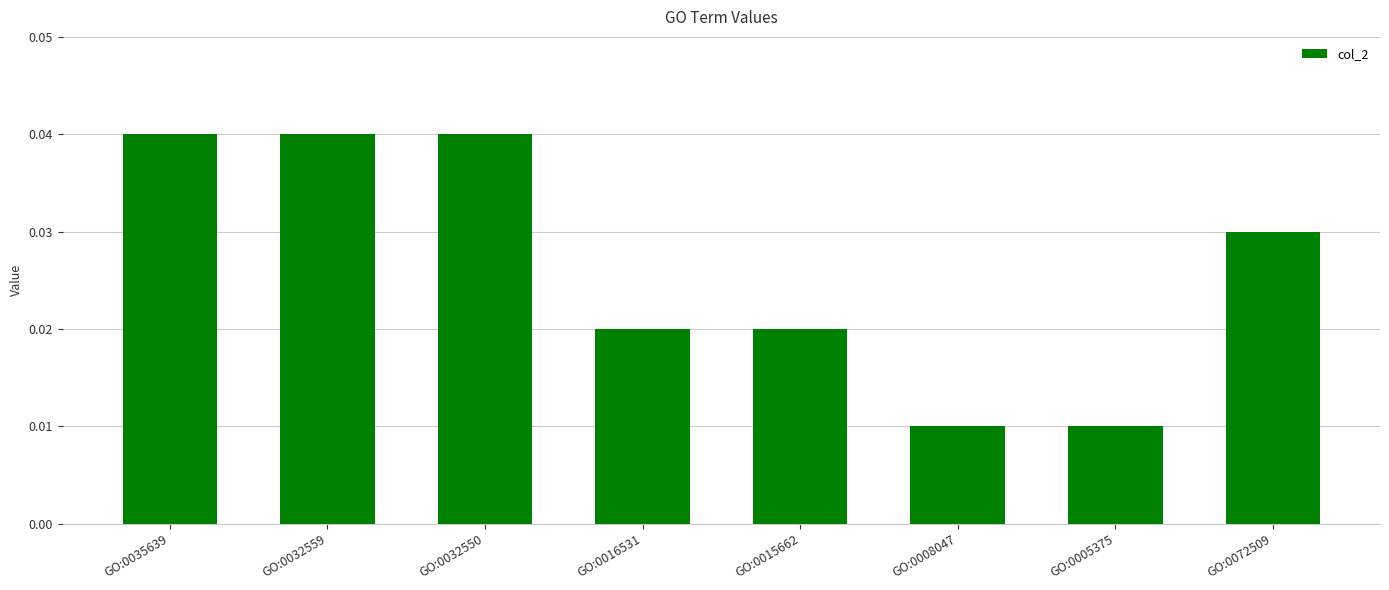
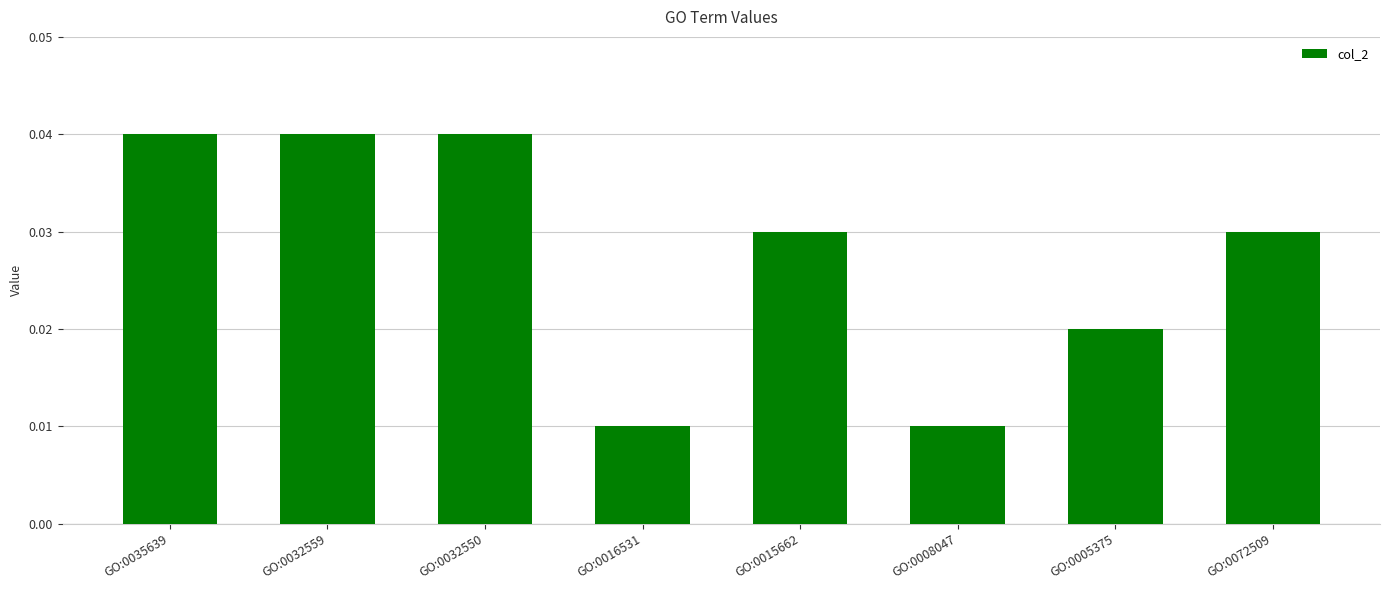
  {
    "GO:0035639": 0.04,
    "GO:0032559": 0.04,
    "GO:0032550": 0.04,
-   "GO:0016531": 0.02,
-   "GO:0015662": 0.02,
+   "GO:0016531": 0.01,
+   "GO:0015662": 0.03,
    "GO:0008047": 0.01,
-   "GO:0005375": 0.01,
+   "GO:0005375": 0.02,
    "GO:0072509": 0.03
  }
